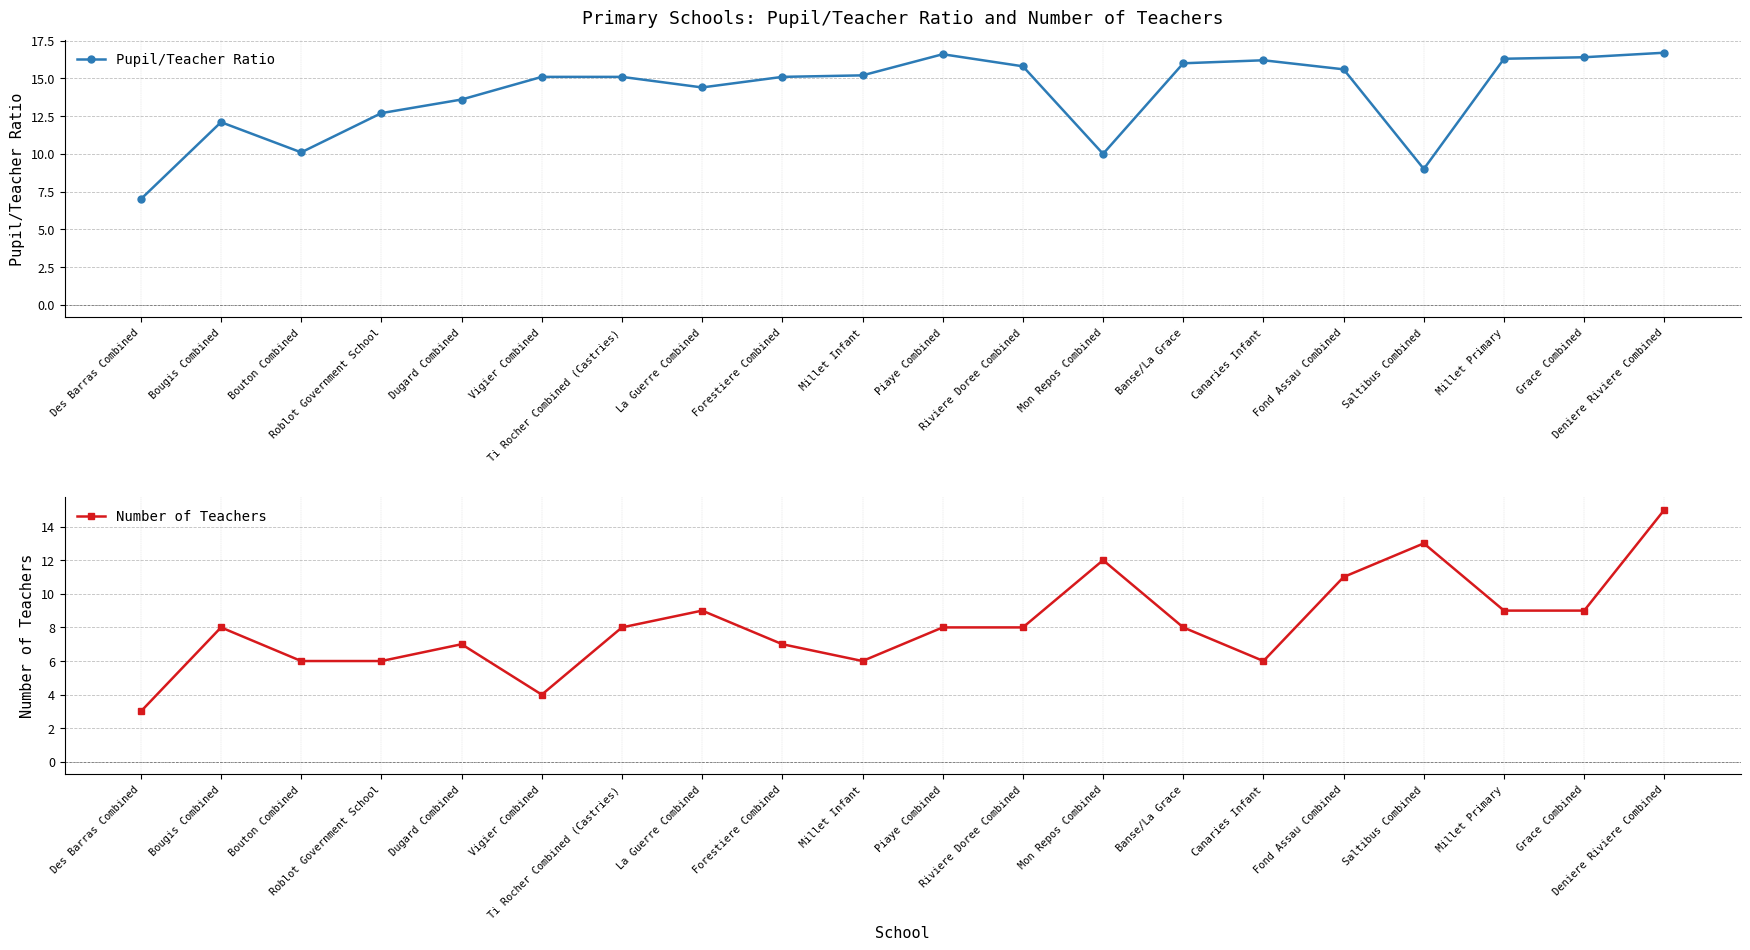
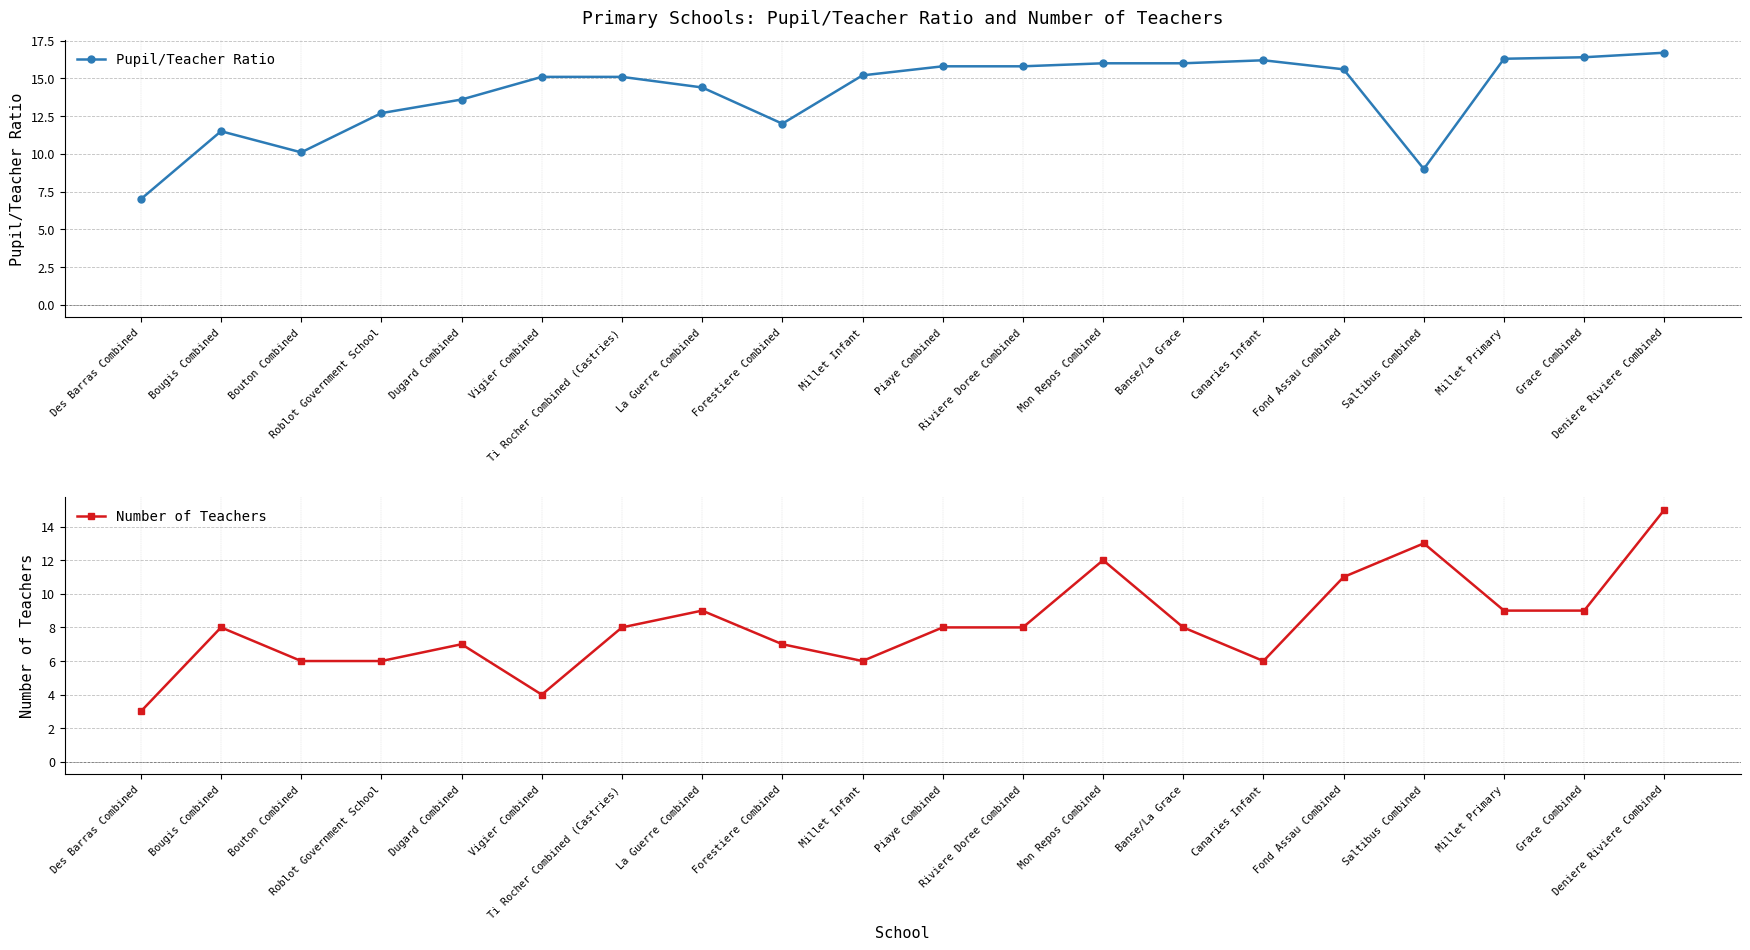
  {
    "Primary Schools: Pupil/Teacher Ratio and Number of Teachers": {
      "Des Barras Combined": 7.0,
-     "Bougis Combined": 12.1,
+     "Bougis Combined": 11.5,
      "Bouton Combined": 10.1,
      "Roblot Government School": 12.7,
      "Dugard Combined": 13.6,
      "Vigier Combined": 15.1,
      "Ti Rocher Combined (Castries)": 15.1,
      "La Guerre Combined": 14.4,
-     "Forestiere Combined": 15.1,
+     "Forestiere Combined": 12.0,
      "Millet Infant": 15.2,
-     "Piaye Combined": 16.6,
+     "Piaye Combined": 15.8,
      "Riviere Doree Combined": 15.8,
-     "Mon Repos Combined": 10,
+     "Mon Repos Combined": 16,
      "Banse/La Grace": 16.0,
      "Canaries Infant": 16.2,
      "Fond Assau Combined": 15.6,
      "Saltibus Combined": 9.0,
      "Millet Primary": 16.3,
      "Grace Combined": 16.4,
      "Deniere Riviere Combined": 16.7
    }
  }
